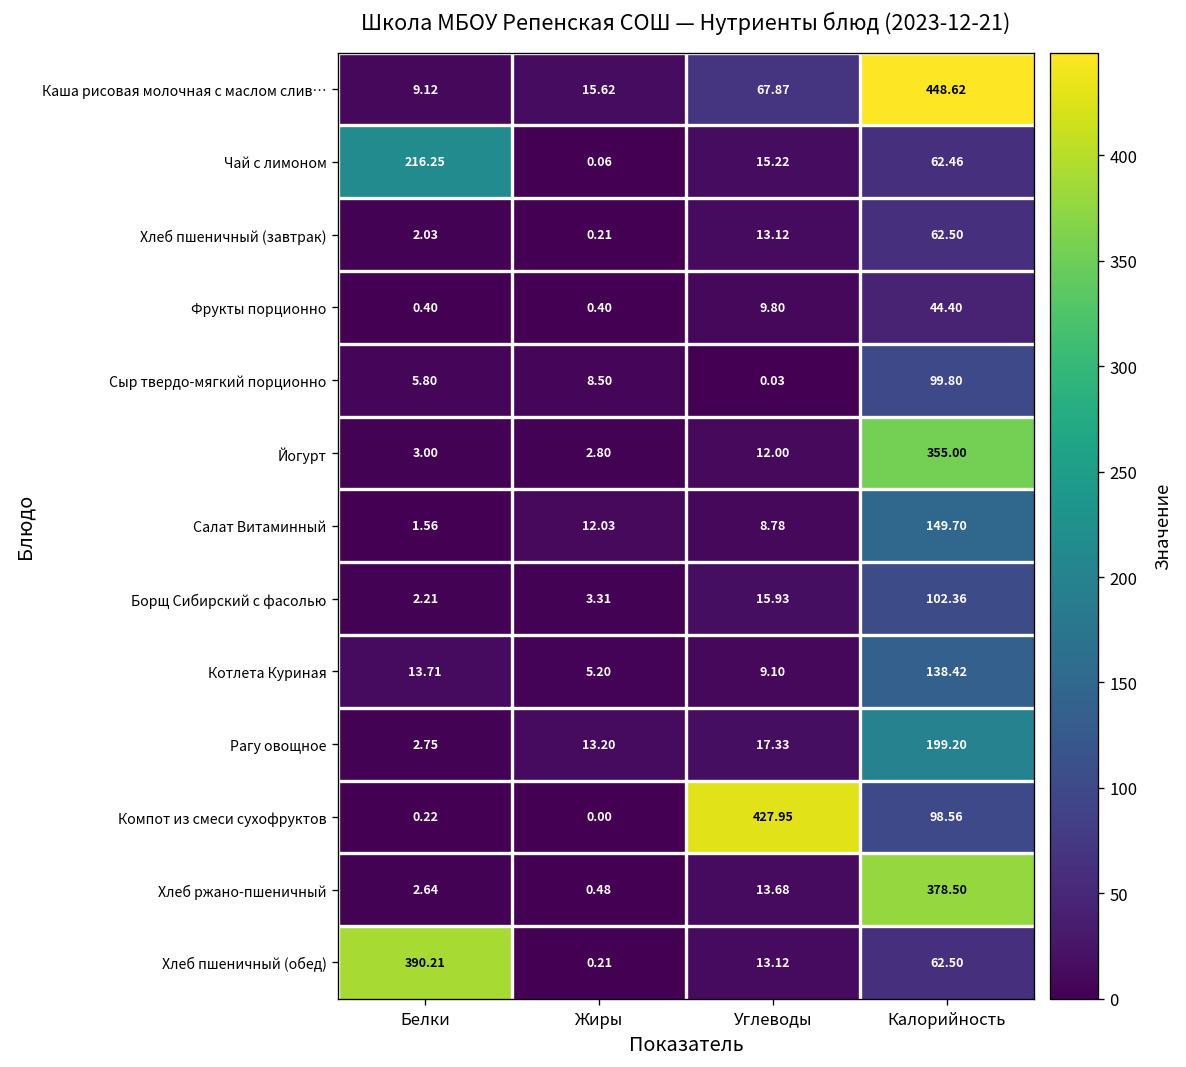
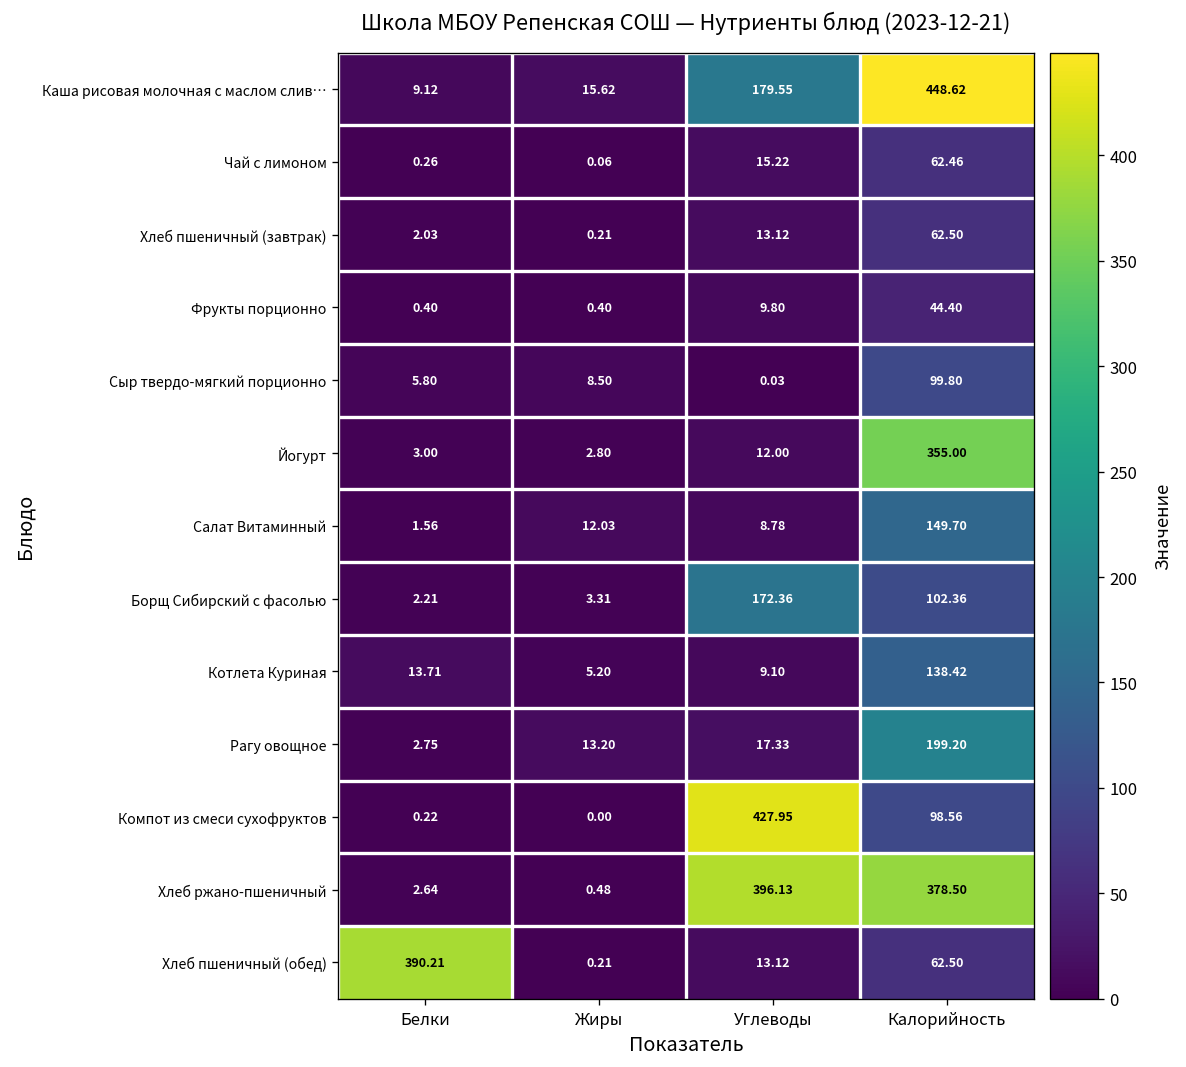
  {
    "Каша рисовая молочная с маслом слив…": {
      "Белки": 9.12,
      "Жиры": 15.62,
-     "Углеводы": 67.87,
+     "Углеводы": 179.55,
      "Калорийность": 448.62
    },
    "Чай с лимоном": {
-     "Белки": 216.25,
+     "Белки": 0.26,
      "Жиры": 0.06,
      "Углеводы": 15.22,
      "Калорийность": 62.46
    },
    "Хлеб пшеничный (завтрак)": {
      "Белки": 2.03,
      "Жиры": 0.21,
      "Углеводы": 13.12,
      "Калорийность": 62.50
    },
    "Фрукты порционно": {
      "Белки": 0.40,
      "Жиры": 0.40,
      "Углеводы": 9.80,
      "Калорийность": 44.40
    },
    "Сыр твердо-мягкий порционно": {
      "Белки": 5.80,
      "Жиры": 8.50,
      "Углеводы": 0.03,
      "Калорийность": 99.80
    },
    "Йогурт": {
      "Белки": 3.00,
      "Жиры": 2.80,
      "Углеводы": 12.00,
      "Калорийность": 355.00
    },
    "Салат Витаминный": {
      "Белки": 1.56,
      "Жиры": 12.03,
      "Углеводы": 8.78,
      "Калорийность": 149.70
    },
    "Борщ Сибирский с фасолью": {
      "Белки": 2.21,
      "Жиры": 3.31,
-     "Углеводы": 15.93,
+     "Углеводы": 172.36,
      "Калорийность": 102.36
    },
    "Котлета Куриная": {
      "Белки": 13.71,
      "Жиры": 5.20,
      "Углеводы": 9.10,
      "Калорийность": 138.42
    },
    "Рагу овощное": {
      "Белки": 2.75,
      "Жиры": 13.20,
      "Углеводы": 17.33,
      "Калорийность": 199.20
    },
    "Компот из смеси сухофруктов": {
      "Белки": 0.22,
      "Жиры": 0.00,
      "Углеводы": 427.95,
      "Калорийность": 98.56
    },
    "Хлеб ржано-пшеничный": {
      "Белки": 2.64,
      "Жиры": 0.48,
-     "Углеводы": 13.68,
+     "Углеводы": 396.13,
      "Калорийность": 378.50
    },
    "Хлеб пшеничный (обед)": {
      "Белки": 390.21,
      "Жиры": 0.21,
      "Углеводы": 13.12,
      "Калорийность": 62.50
    }
  }
